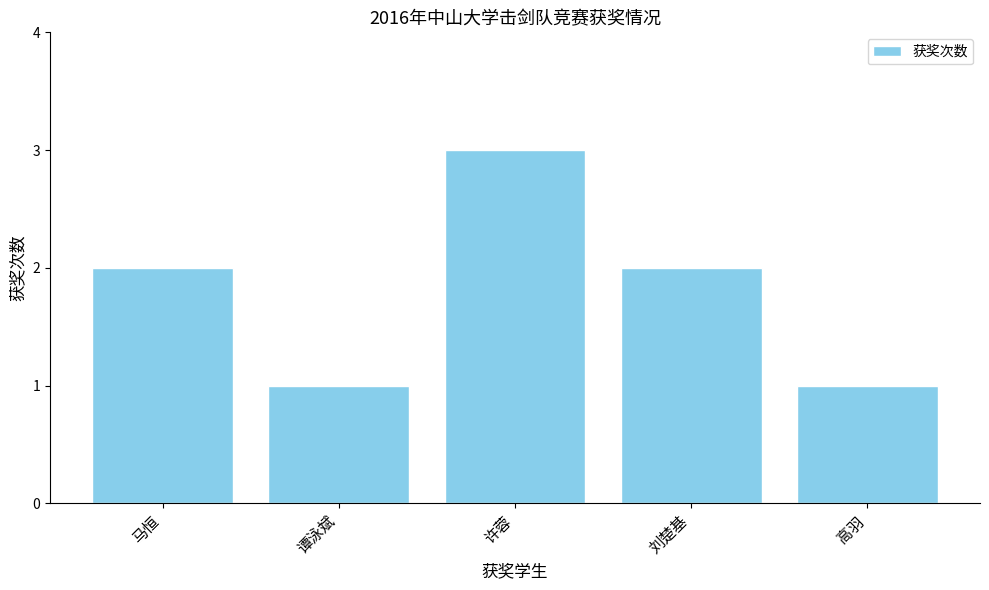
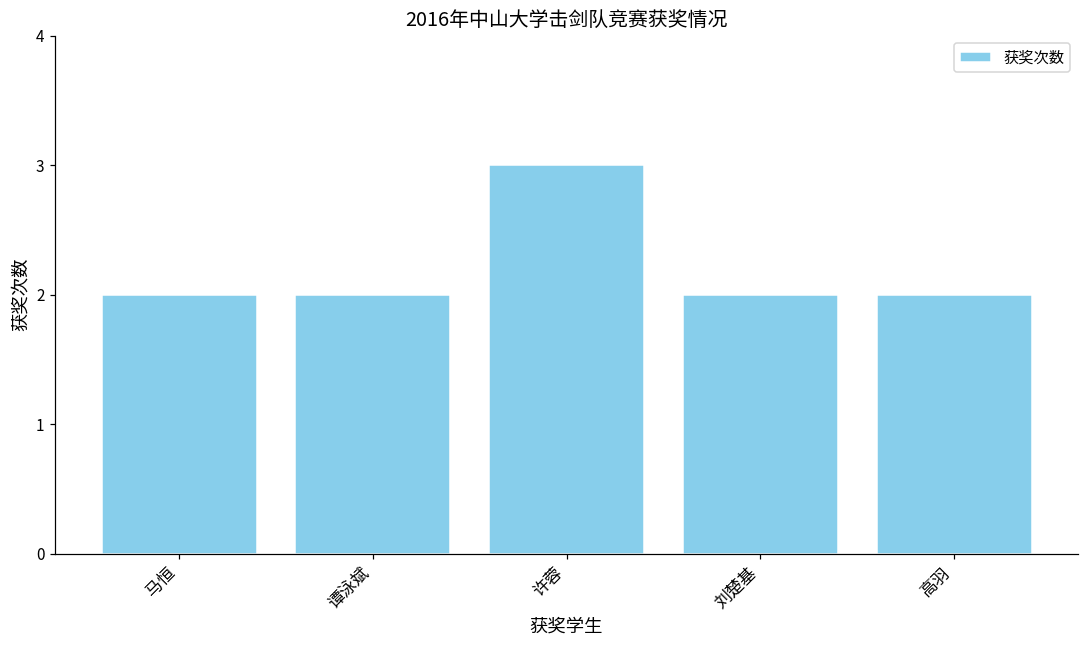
  {
    "马恒": 2,
-   "谭泳斌": 1,
+   "谭泳斌": 2,
    "许蓉": 3,
    "刘楚基": 2,
-   "高羽": 1
+   "高羽": 2
  }
